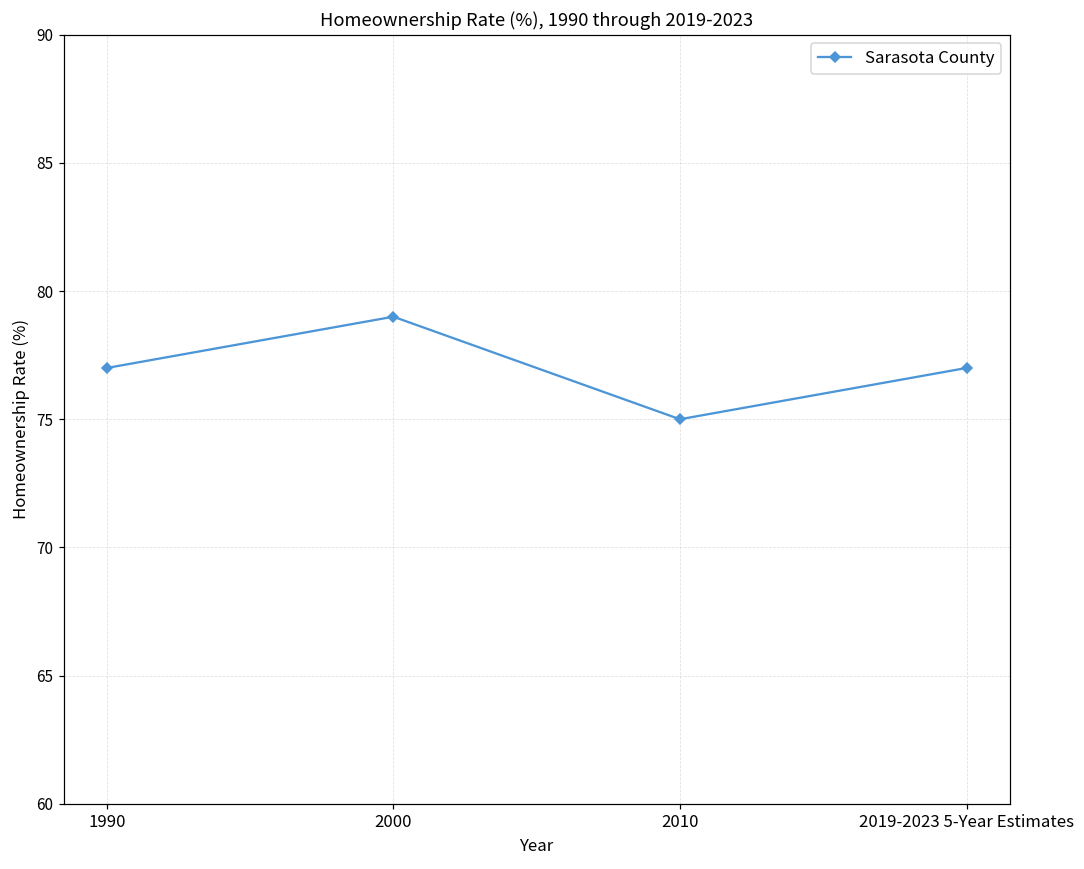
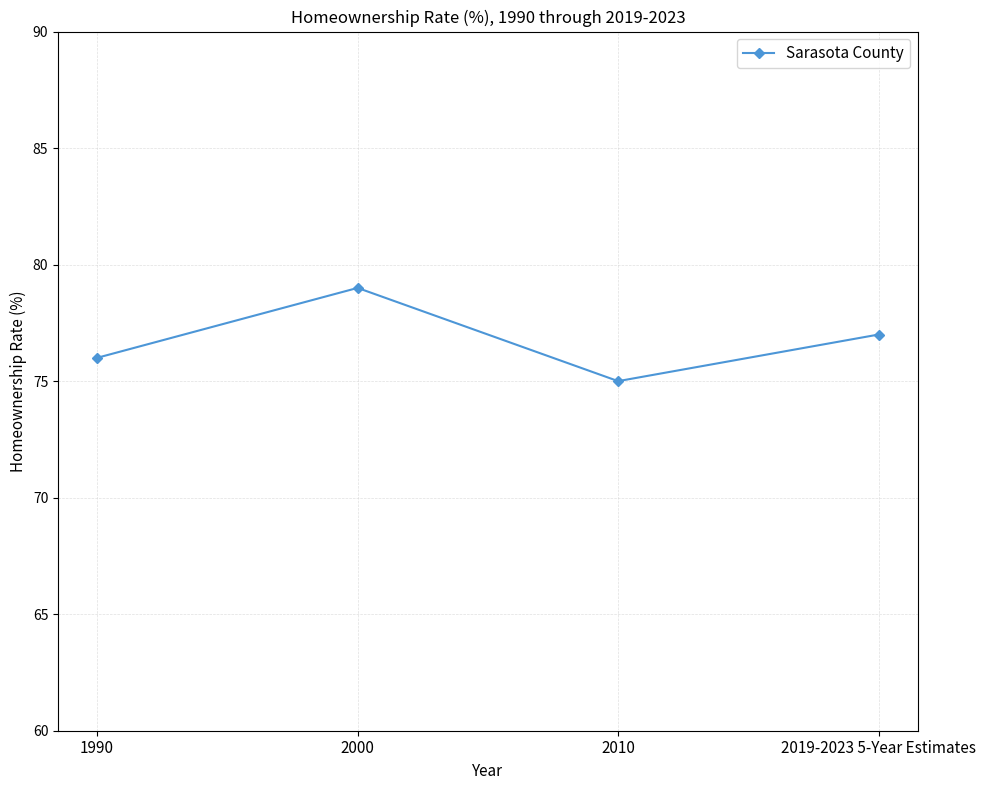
  {
-   "1990": 77,
+   "1990": 76,
    "2000": 79,
    "2010": 75,
    "2019-2023 5-Year Estimates": 77
  }
